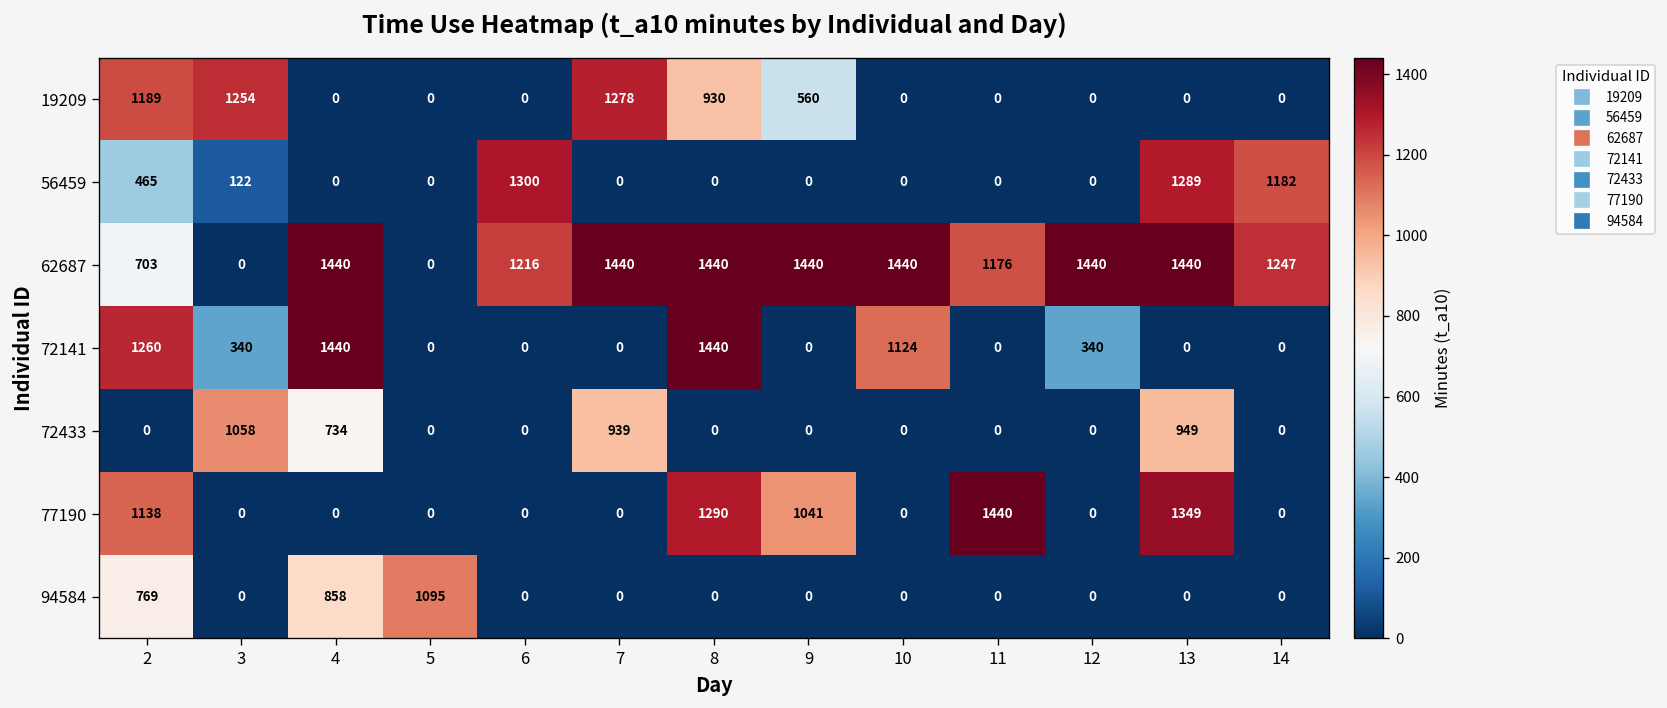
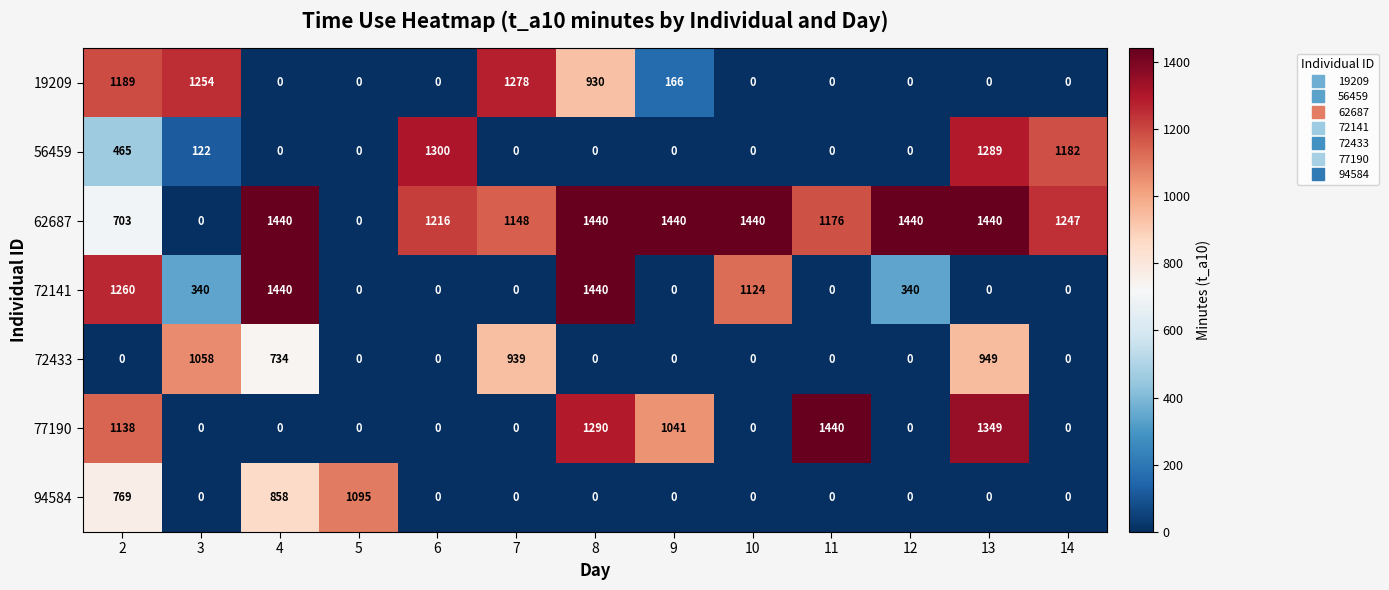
  {
    "19209": {
      "2": 1189,
      "3": 1254,
      "4": 0,
      "5": 0,
      "6": 0,
      "7": 1278,
      "8": 930,
-     "9": 560,
+     "9": 166,
      "10": 0,
      "11": 0,
      "12": 0,
      "13": 0,
      "14": 0
    },
    "56459": {
      "2": 465,
      "3": 122,
      "4": 0,
      "5": 0,
      "6": 1300,
      "7": 0,
      "8": 0,
      "9": 0,
      "10": 0,
      "11": 0,
      "12": 0,
      "13": 1289,
      "14": 1182
    },
    "62687": {
      "2": 703,
      "3": 0,
      "4": 1440,
      "5": 0,
      "6": 1216,
-     "7": 1440,
+     "7": 1148,
      "8": 1440,
      "9": 1440,
      "10": 1440,
      "11": 1176,
      "12": 1440,
      "13": 1440,
      "14": 1247
    },
    "72141": {
      "2": 1260,
      "3": 340,
      "4": 1440,
      "5": 0,
      "6": 0,
      "7": 0,
      "8": 1440,
      "9": 0,
      "10": 1124,
      "11": 0,
      "12": 340,
      "13": 0,
      "14": 0
    },
    "72433": {
      "2": 0,
      "3": 1058,
      "4": 734,
      "5": 0,
      "6": 0,
      "7": 939,
      "8": 0,
      "9": 0,
      "10": 0,
      "11": 0,
      "12": 0,
      "13": 949,
      "14": 0
    },
    "77190": {
      "2": 1138,
      "3": 0,
      "4": 0,
      "5": 0,
      "6": 0,
      "7": 0,
      "8": 1290,
      "9": 1041,
      "10": 0,
      "11": 1440,
      "12": 0,
      "13": 1349,
      "14": 0
    },
    "94584": {
      "2": 769,
      "3": 0,
      "4": 858,
      "5": 1095,
      "6": 0,
      "7": 0,
      "8": 0,
      "9": 0,
      "10": 0,
      "11": 0,
      "12": 0,
      "13": 0,
      "14": 0
    }
  }
